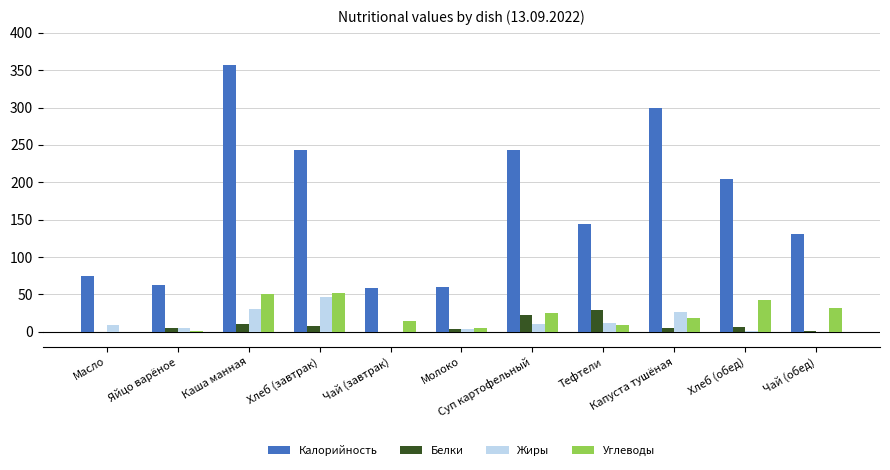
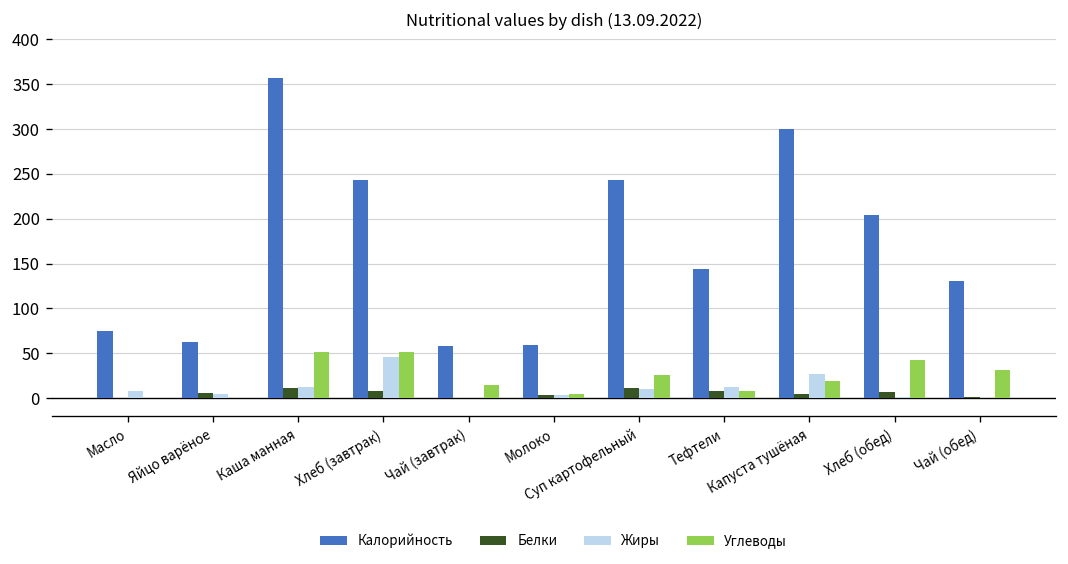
  {
    "Калорийность": {
      "Масло": 80,
      "Яйцо варёное": 60,
      "Каша манная": 360,
      "Хлеб (завтрак)": 240,
      "Чай (завтрак)": 60,
      "Молоко": 60,
      "Суп картофельный": 240,
      "Тефтели": 140,
      "Капуста тушёная": 300,
      "Хлеб (обед)": 200,
      "Чай (обед)": 130
    },
    "Белки": {
      "Яйцо варёное": 10,
      "Каша манная": 10,
      "Хлеб (завтрак)": 10,
      "Чай (завтрак)": 0,
-     "Суп картофельный": 20,
-     "Тефтели": 30,
+     "Суп картофельный": 10,
+     "Тефтели": 10,
      "Капуста тушёная": 0,
      "Хлеб (обед)": 10
    },
    "Жиры": {
      "Масло": 10,
      "Яйцо варёное": 0,
-     "Каша манная": 30,
+     "Каша манная": 10,
      "Хлеб (завтрак)": 50,
      "Чай (завтрак)": 0,
      "Суп картофельный": 10,
      "Тефтели": 10,
      "Капуста тушёная": 30
    },
    "Углеводы": {
      "Каша манная": 50,
      "Хлеб (завтрак)": 50,
      "Чай (завтрак)": 10,
      "Молоко": 0,
      "Суп картофельный": 30,
      "Тефтели": 10,
      "Капуста тушёная": 20,
      "Хлеб (обед)": 40,
      "Чай (обед)": 30
    }
  }
